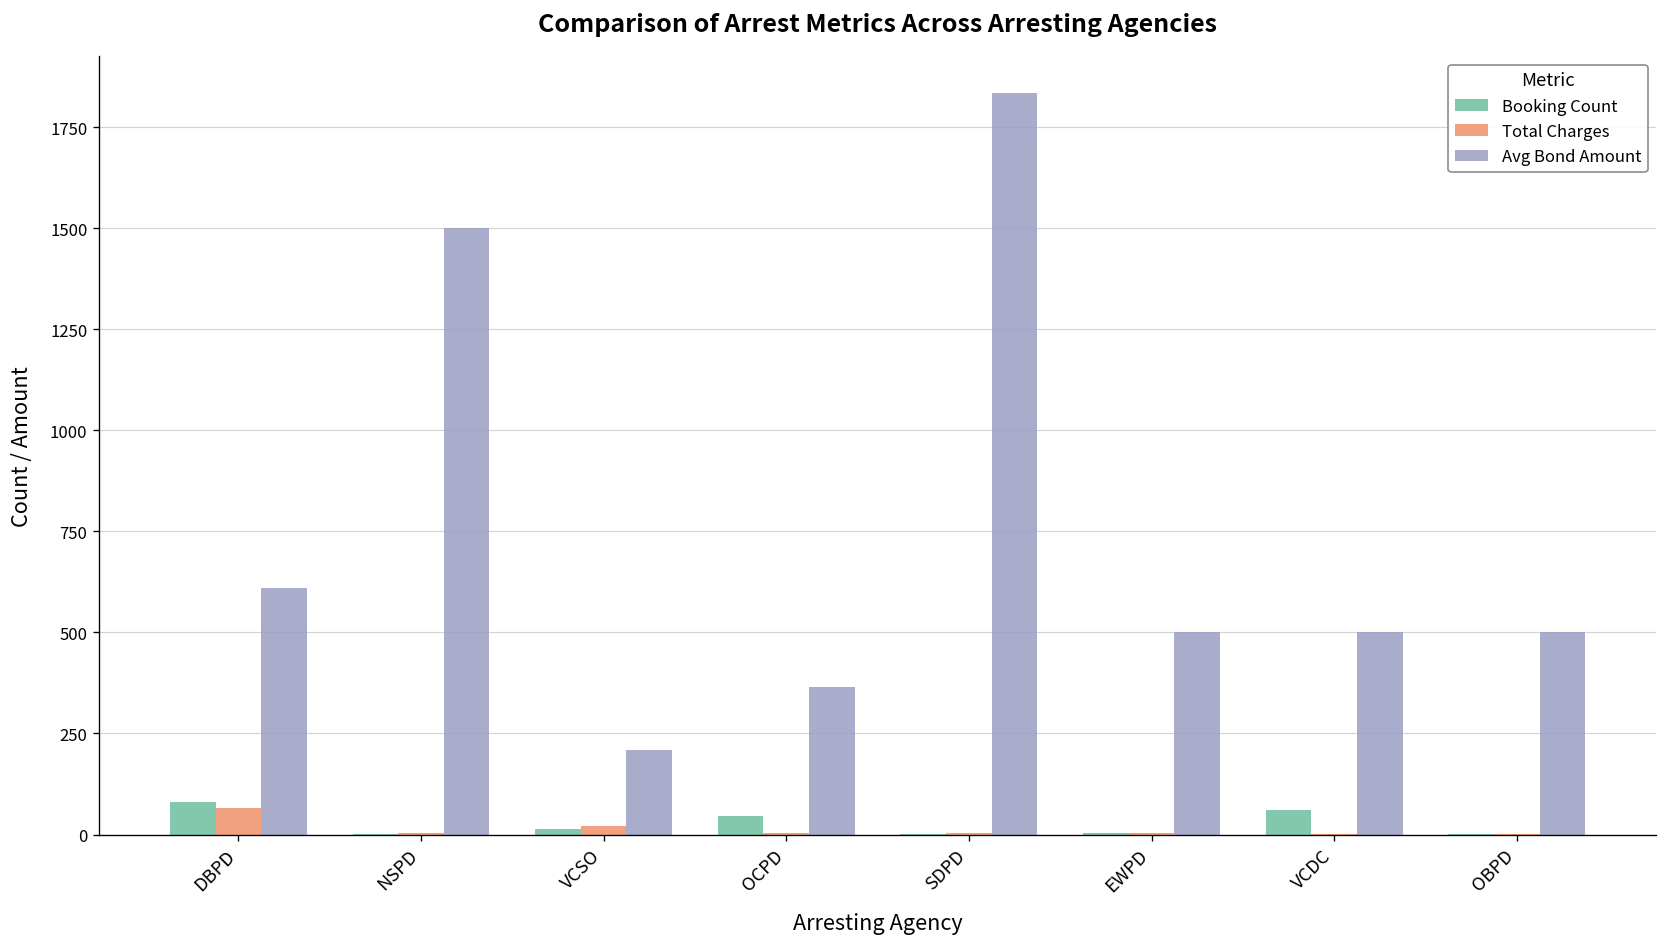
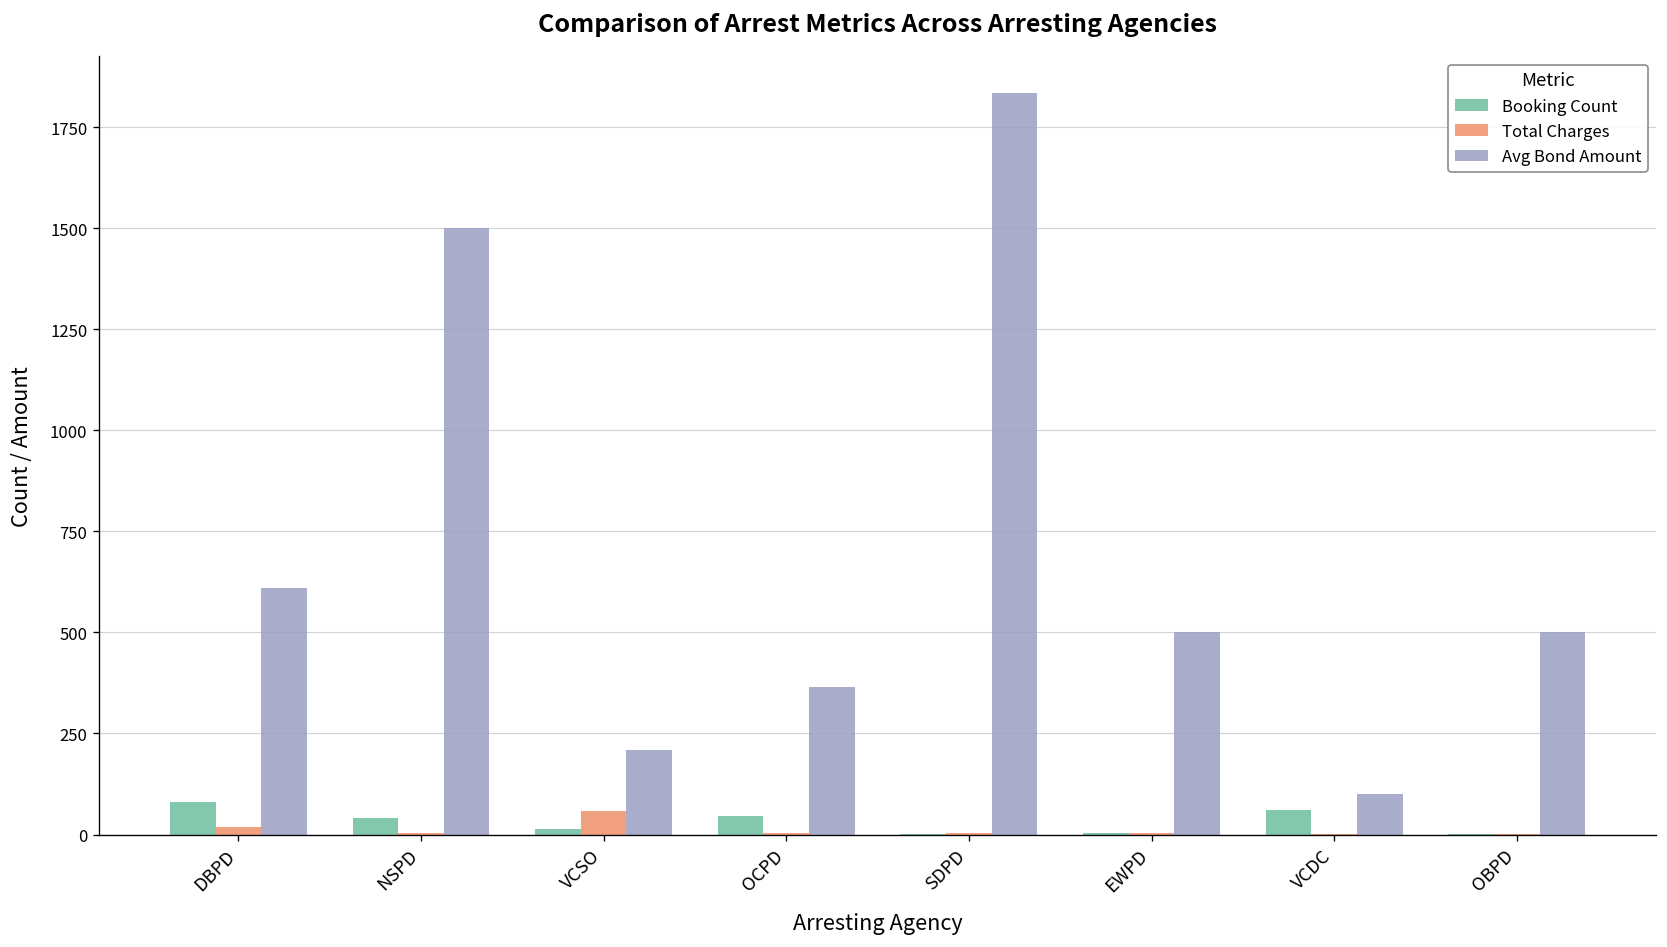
  {
    "Booking Count": {
      "DBPD": 80,
-     "NSPD": 0,
+     "NSPD": 40,
      "VCSO": 10,
      "OCPD": 50,
      "VCDC": 60
    },
    "Total Charges": {
-     "DBPD": 70,
-     "VCSO": 20
+     "DBPD": 20,
+     "VCSO": 60
    },
    "Avg Bond Amount": {
      "DBPD": 610,
      "NSPD": 1500,
      "VCSO": 210,
      "OCPD": 370,
      "SDPD": 1830,
      "EWPD": 500,
-     "VCDC": 500,
+     "VCDC": 100,
      "OBPD": 500
    }
  }
